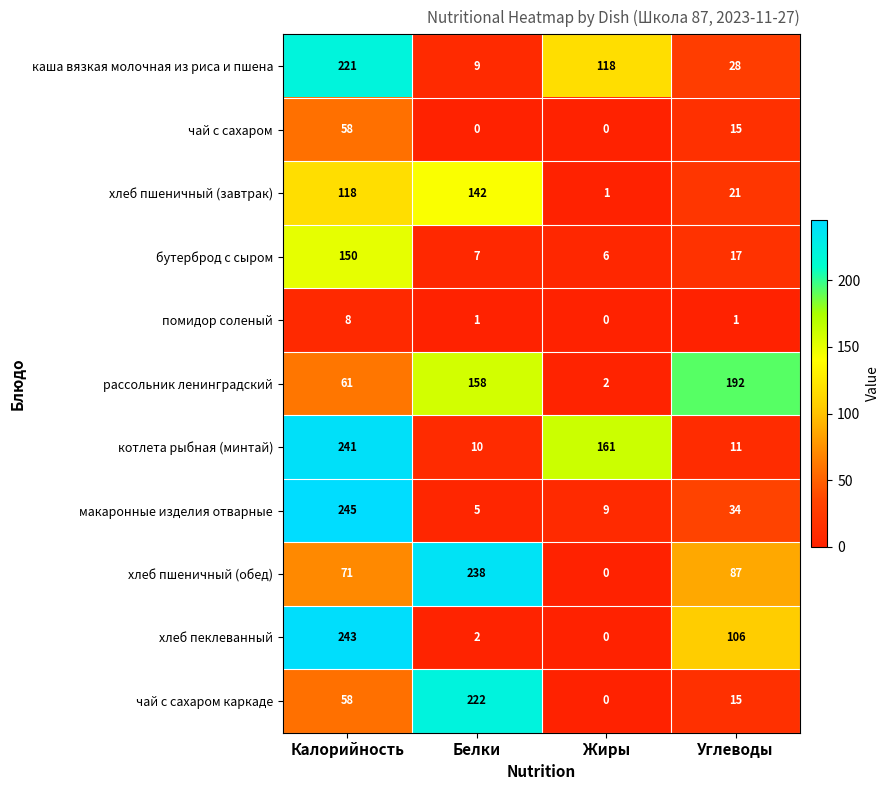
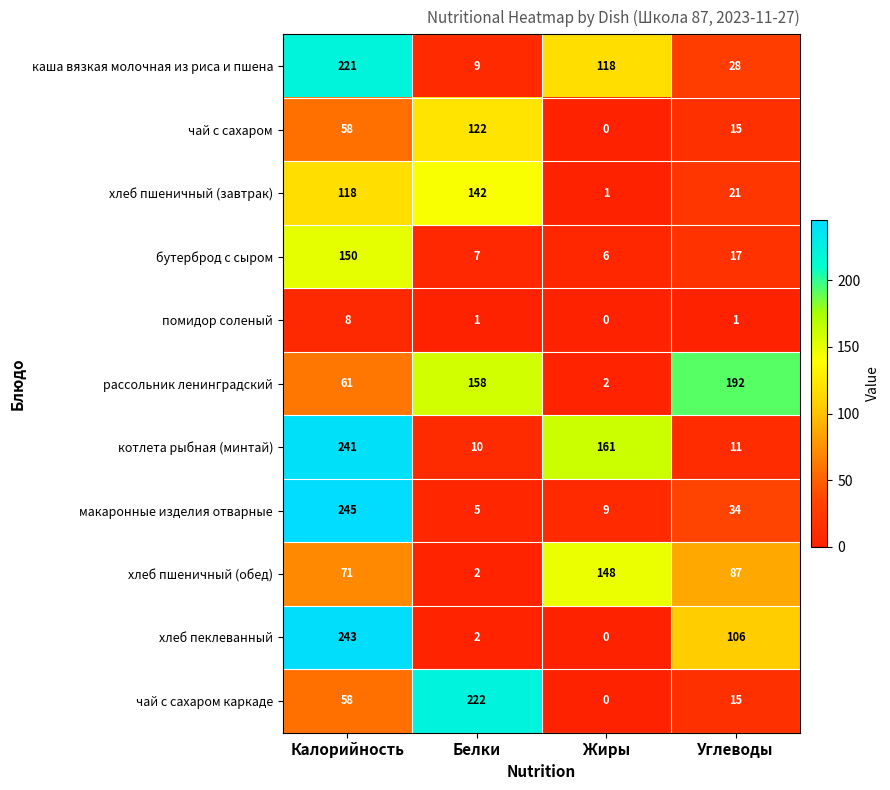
  {
    "каша вязкая молочная из риса и пшена": {
      "Калорийность": 221,
      "Белки": 9,
      "Жиры": 118,
      "Углеводы": 28
    },
    "чай с сахаром": {
      "Калорийность": 58,
-     "Белки": 0,
+     "Белки": 122,
      "Жиры": 0,
      "Углеводы": 15
    },
    "хлеб пшеничный (завтрак)": {
      "Калорийность": 118,
      "Белки": 142,
      "Жиры": 1,
      "Углеводы": 21
    },
    "бутерброд с сыром": {
      "Калорийность": 150,
      "Белки": 7,
      "Жиры": 6,
      "Углеводы": 17
    },
    "помидор соленый": {
      "Калорийность": 8,
      "Белки": 1,
      "Жиры": 0,
      "Углеводы": 1
    },
    "рассольник ленинградский": {
      "Калорийность": 61,
      "Белки": 158,
      "Жиры": 2,
      "Углеводы": 192
    },
    "котлета рыбная (минтай)": {
      "Калорийность": 241,
      "Белки": 10,
      "Жиры": 161,
      "Углеводы": 11
    },
    "макаронные изделия отварные": {
      "Калорийность": 245,
      "Белки": 5,
      "Жиры": 9,
      "Углеводы": 34
    },
    "хлеб пшеничный (обед)": {
      "Калорийность": 71,
-     "Белки": 238,
-     "Жиры": 0,
+     "Белки": 2,
+     "Жиры": 148,
      "Углеводы": 87
    },
    "хлеб пеклеванный": {
      "Калорийность": 243,
      "Белки": 2,
      "Жиры": 0,
      "Углеводы": 106
    },
    "чай с сахаром каркаде": {
      "Калорийность": 58,
      "Белки": 222,
      "Жиры": 0,
      "Углеводы": 15
    }
  }
